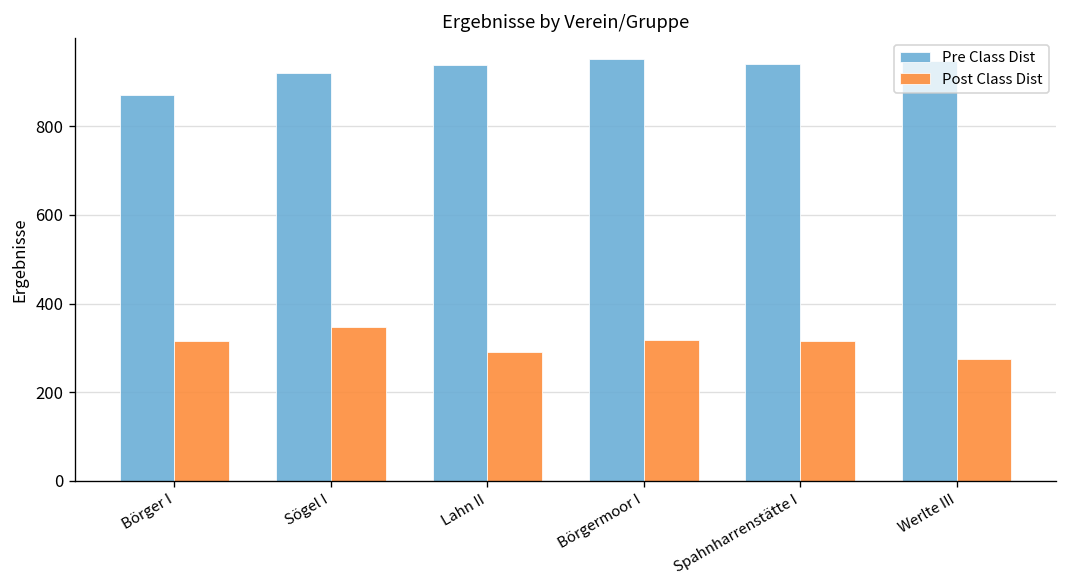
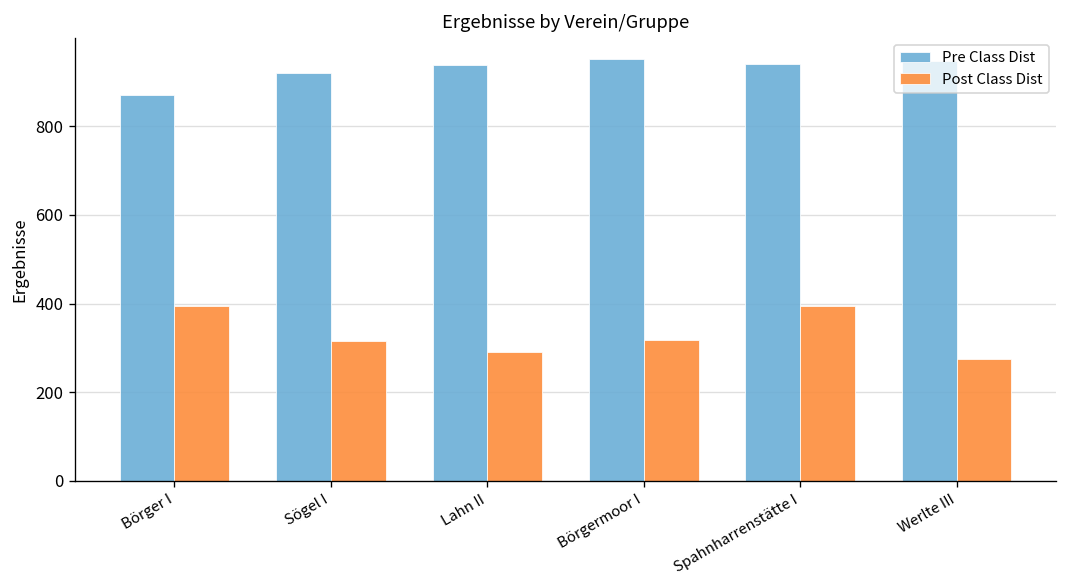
  {
    "Pre Class Dist": {
      "Börger I": 870,
      "Sögel I": 920,
      "Lahn II": 940,
      "Börgermoor I": 950,
      "Spahnharrenstätte I": 940
    },
    "Post Class Dist": {
-     "Börger I": 310,
-     "Sögel I": 350,
+     "Börger I": 390,
+     "Sögel I": 320,
      "Lahn II": 290,
      "Börgermoor I": 320,
-     "Spahnharrenstätte I": 310,
+     "Spahnharrenstätte I": 390,
      "Werlte III": 280
    }
  }
